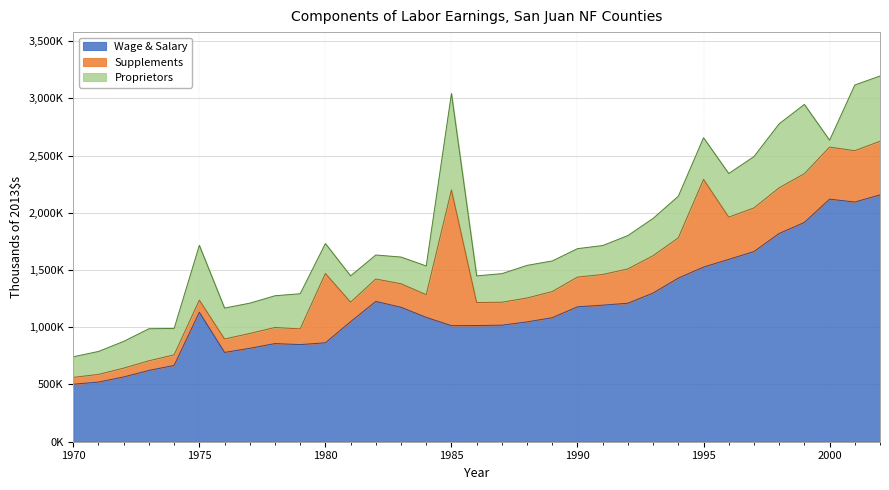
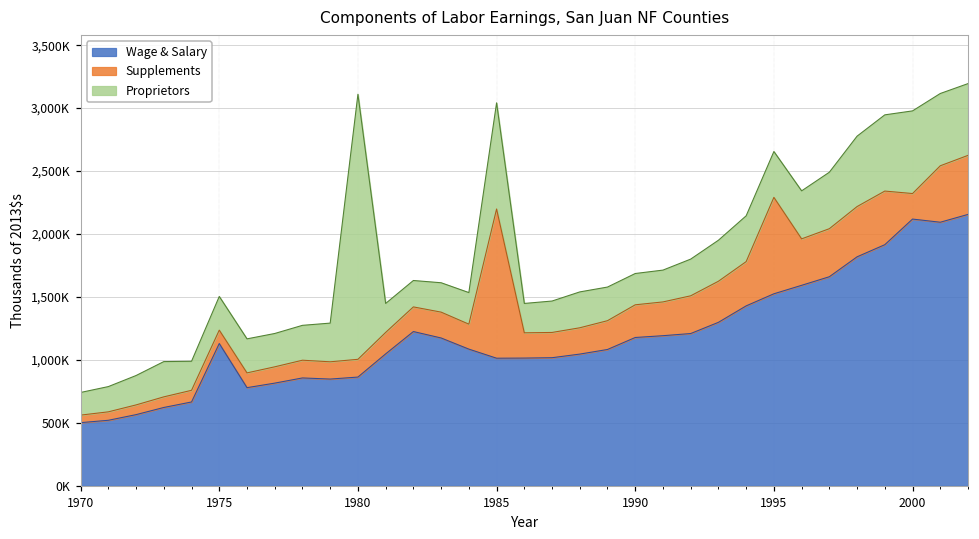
  {
    "Wage & Salary": {
      "1970": "500,000",
      "1975": "1,130,000",
      "1980": "860,000",
      "1985": "1,010,000",
      "1990": "1,180,000",
      "1995": "1,530,000",
      "2000": "2,120,000"
    },
    "Supplements": {
      "1970": "60,000",
      "1975": "110,000",
-     "1980": "610,000",
+     "1980": "140,000",
      "1985": "1,180,000",
      "1990": "260,000",
      "1995": "770,000",
-     "2000": "450,000"
+     "2000": "200,000"
    },
    "Proprietors": {
      "1970": "180,000",
-     "1975": "480,000",
-     "1980": "260,000",
+     "1975": "270,000",
+     "1980": "2,100,000",
      "1985": "840,000",
      "1990": "250,000",
      "1995": "360,000",
-     "2000": "60,000"
+     "2000": "660,000"
    }
  }
